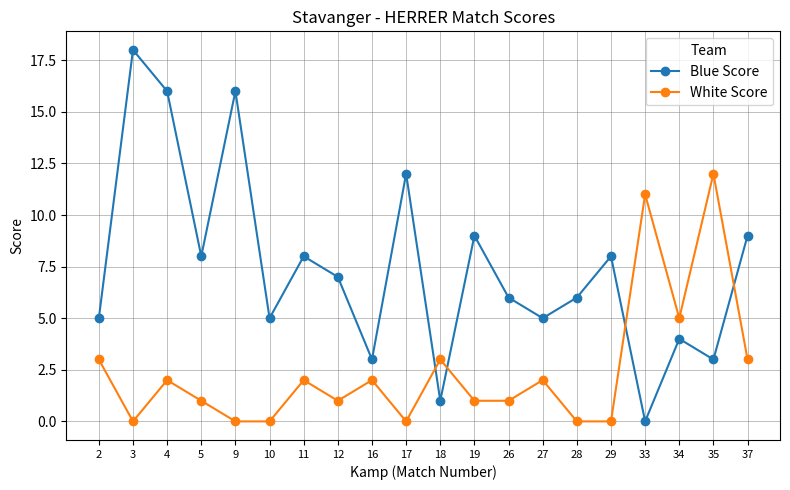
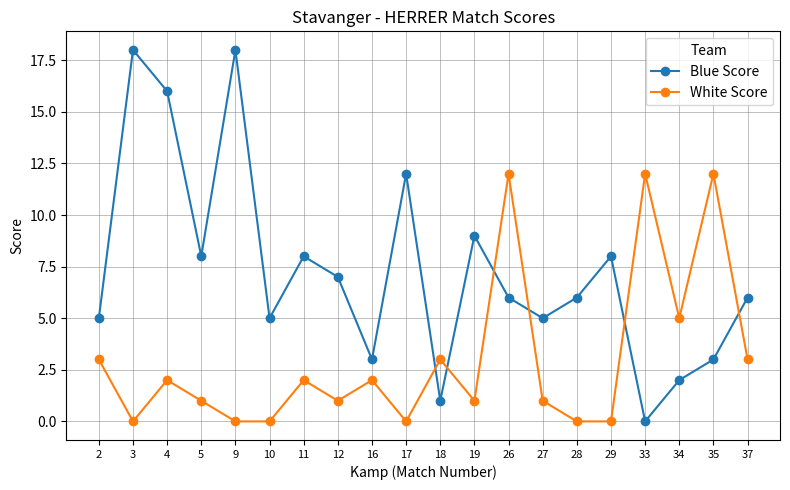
  {
    "Blue Score": {
      "2": 5,
      "3": 18,
      "4": 16,
      "5": 8,
-     "9": 16,
+     "9": 18,
      "10": 5,
      "11": 8,
      "12": 7,
      "16": 3,
      "17": 12,
      "18": 1,
      "19": 9,
      "26": 6,
      "27": 5,
      "28": 6,
      "29": 8,
      "33": 0,
-     "34": 4,
+     "34": 2,
      "35": 3,
-     "37": 9
+     "37": 6
    },
    "White Score": {
      "2": 3,
      "3": 0,
      "4": 2,
      "5": 1,
      "9": 0,
      "10": 0,
      "11": 2,
      "12": 1,
      "16": 2,
      "17": 0,
      "18": 3,
      "19": 1,
-     "26": 1,
-     "27": 2,
+     "26": 12,
+     "27": 1,
      "28": 0,
      "29": 0,
-     "33": 11,
+     "33": 12,
      "34": 5,
      "35": 12,
      "37": 3
    }
  }
